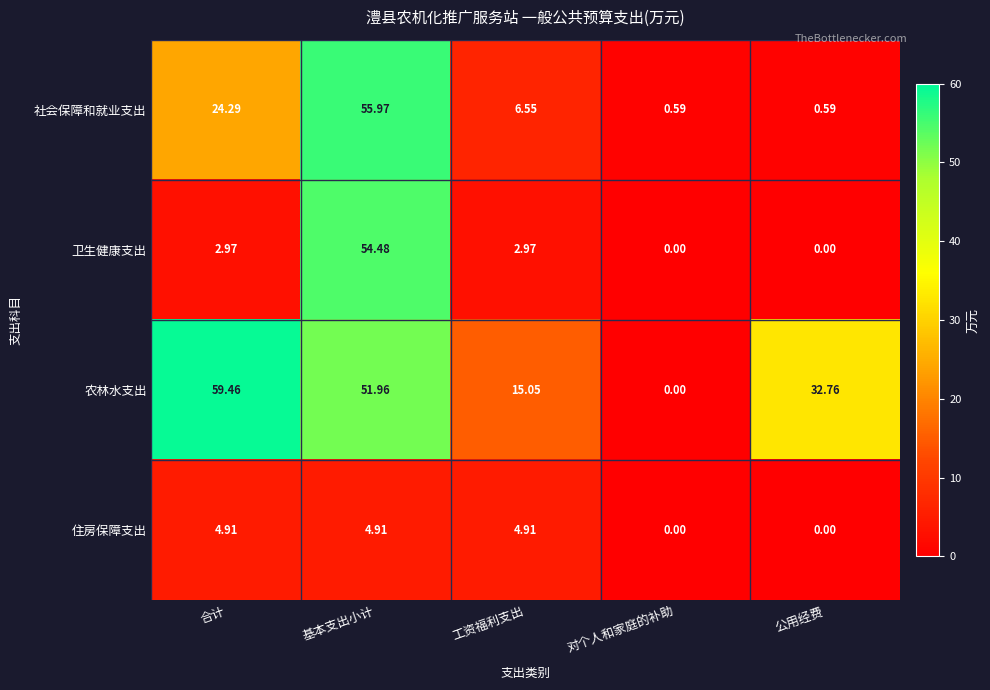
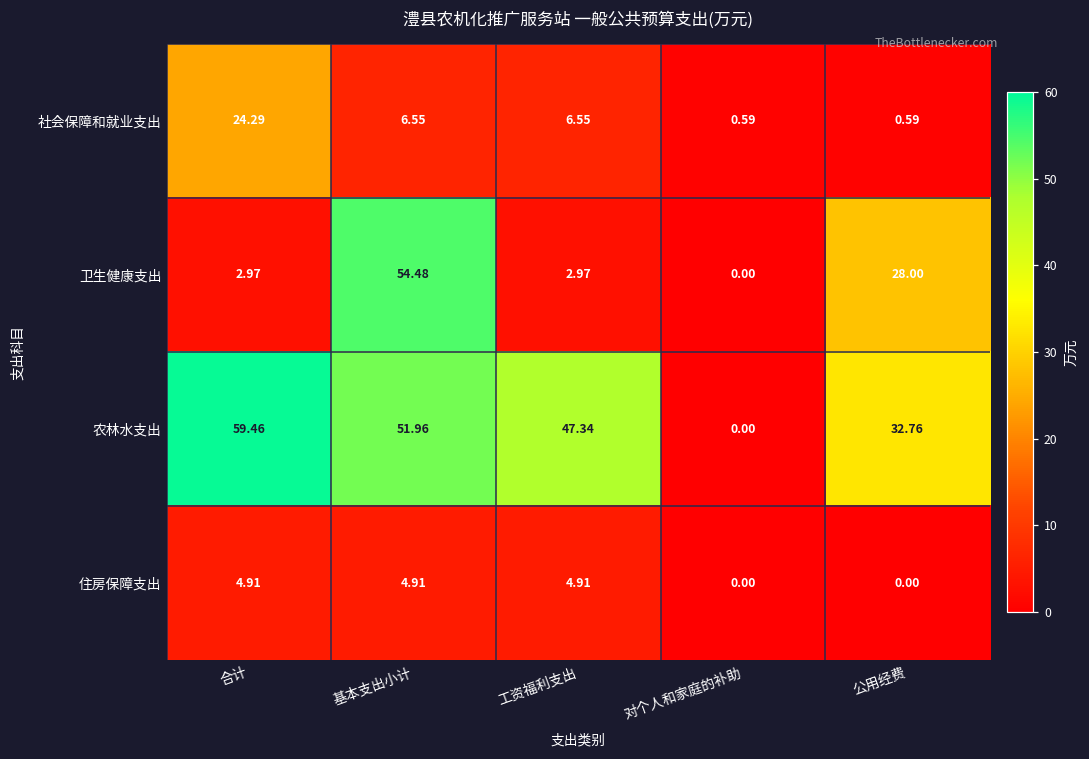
  {
    "社会保障和就业支出": {
      "合计": 24.29,
-     "基本支出小计": 55.97,
+     "基本支出小计": 6.55,
      "工资福利支出": 6.55,
      "对个人和家庭的补助": 0.59,
      "公用经费": 0.59
    },
    "卫生健康支出": {
      "合计": 2.97,
      "基本支出小计": 54.48,
      "工资福利支出": 2.97,
      "对个人和家庭的补助": 0.00,
-     "公用经费": 0.00
+     "公用经费": 28.00
    },
    "农林水支出": {
      "合计": 59.46,
      "基本支出小计": 51.96,
-     "工资福利支出": 15.05,
+     "工资福利支出": 47.34,
      "对个人和家庭的补助": 0.00,
      "公用经费": 32.76
    },
    "住房保障支出": {
      "合计": 4.91,
      "基本支出小计": 4.91,
      "工资福利支出": 4.91,
      "对个人和家庭的补助": 0.00,
      "公用经费": 0.00
    }
  }
